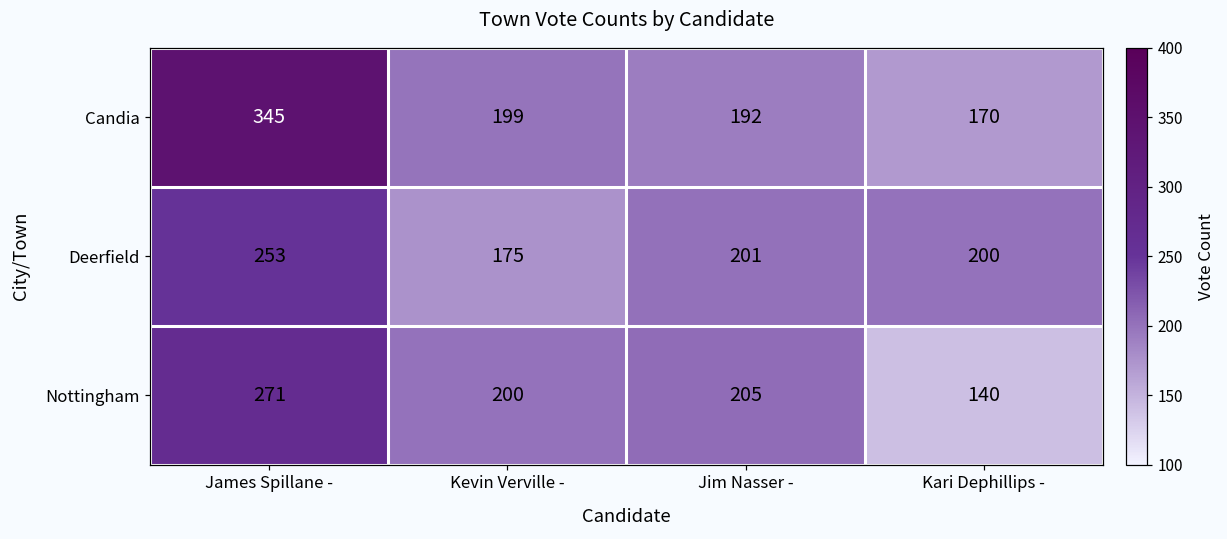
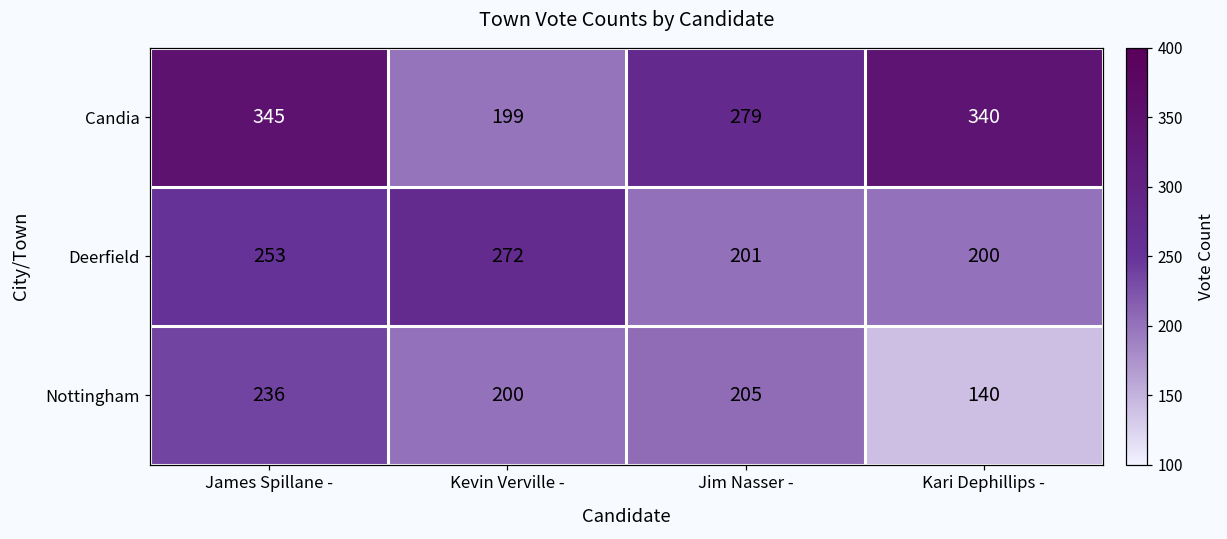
  {
    "Candia": {
      "James Spillane -": 345,
      "Kevin Verville -": 199,
-     "Jim Nasser -": 192,
-     "Kari Dephillips -": 170
+     "Jim Nasser -": 279,
+     "Kari Dephillips -": 340
    },
    "Deerfield": {
      "James Spillane -": 253,
-     "Kevin Verville -": 175,
+     "Kevin Verville -": 272,
      "Jim Nasser -": 201,
      "Kari Dephillips -": 200
    },
    "Nottingham": {
-     "James Spillane -": 271,
+     "James Spillane -": 236,
      "Kevin Verville -": 200,
      "Jim Nasser -": 205,
      "Kari Dephillips -": 140
    }
  }
